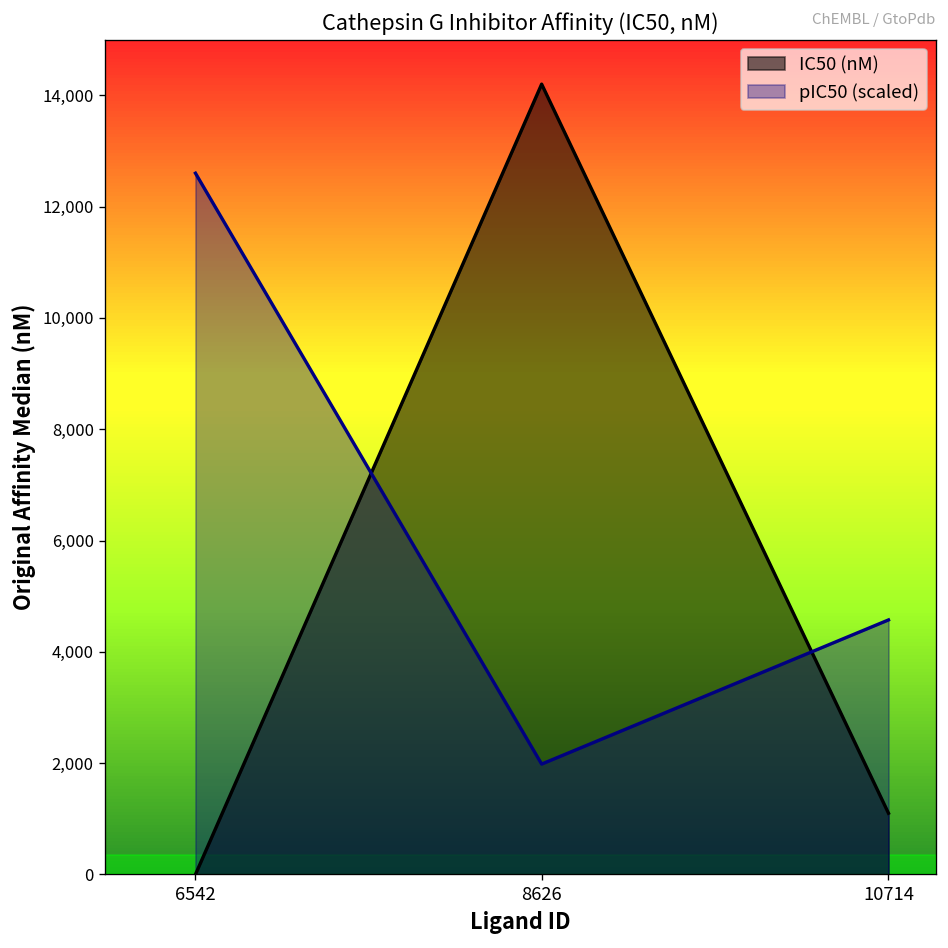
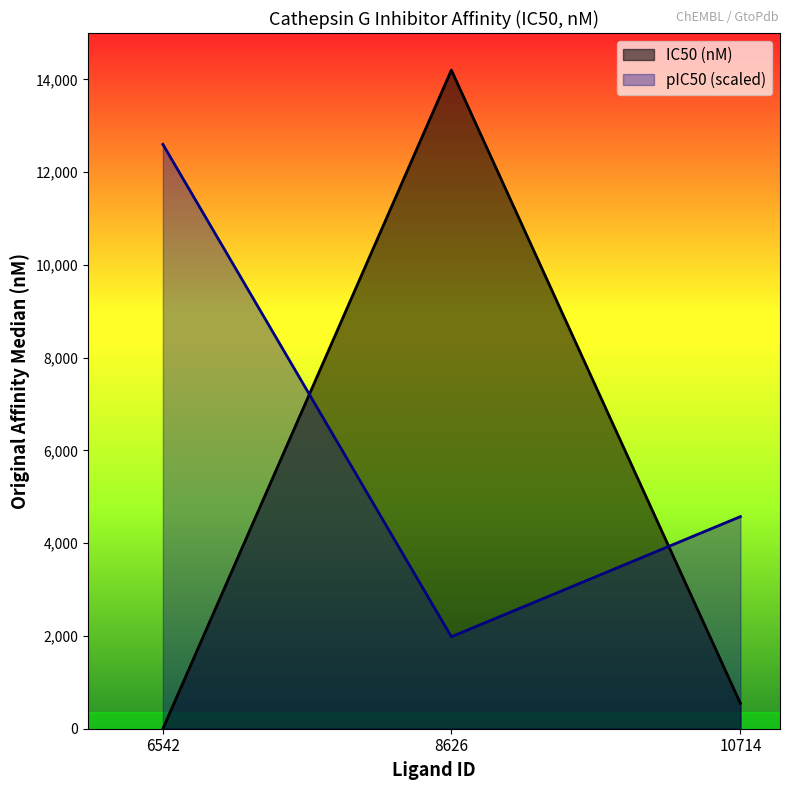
  {
    "IC50 (nM)": {
      "6542": "0",
      "8626": "14,200",
-     "10714": "1,100"
+     "10714": "500"
    },
    "pIC50 (scaled)": {
      "6542": "12,600",
      "8626": "2,000",
      "10714": "4,600"
    }
  }
